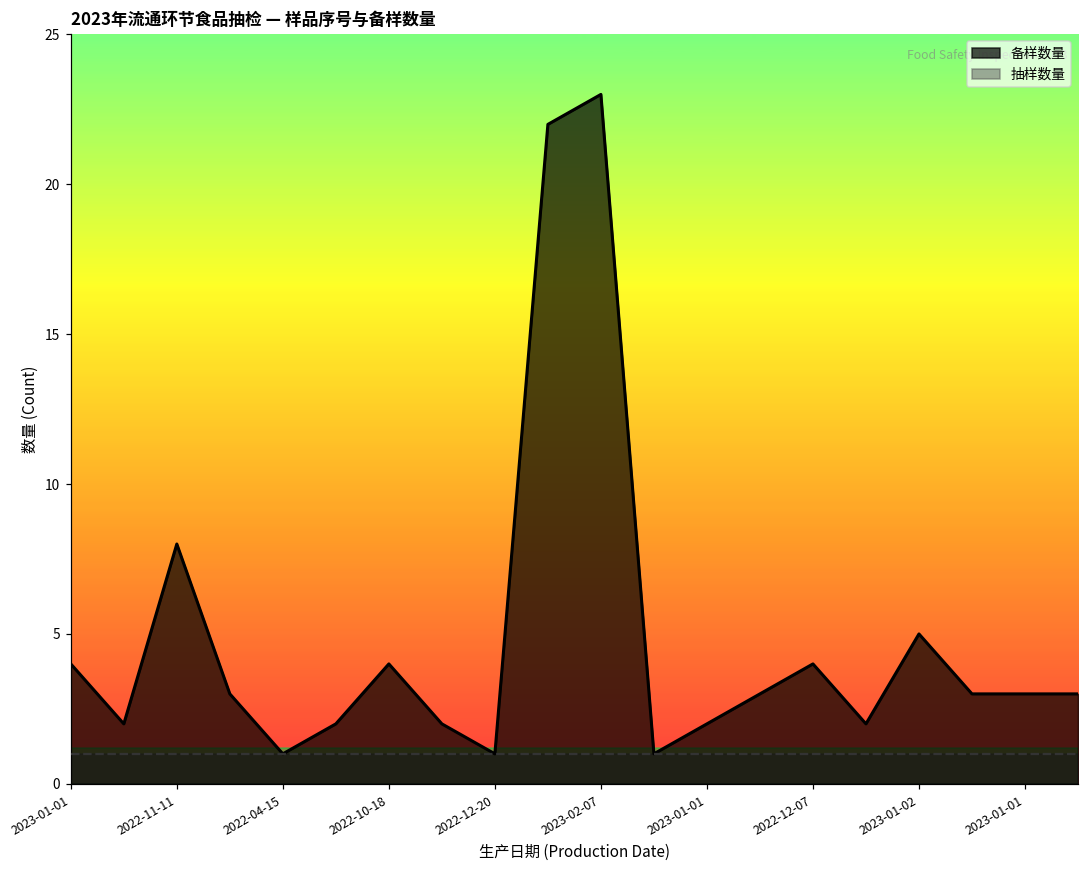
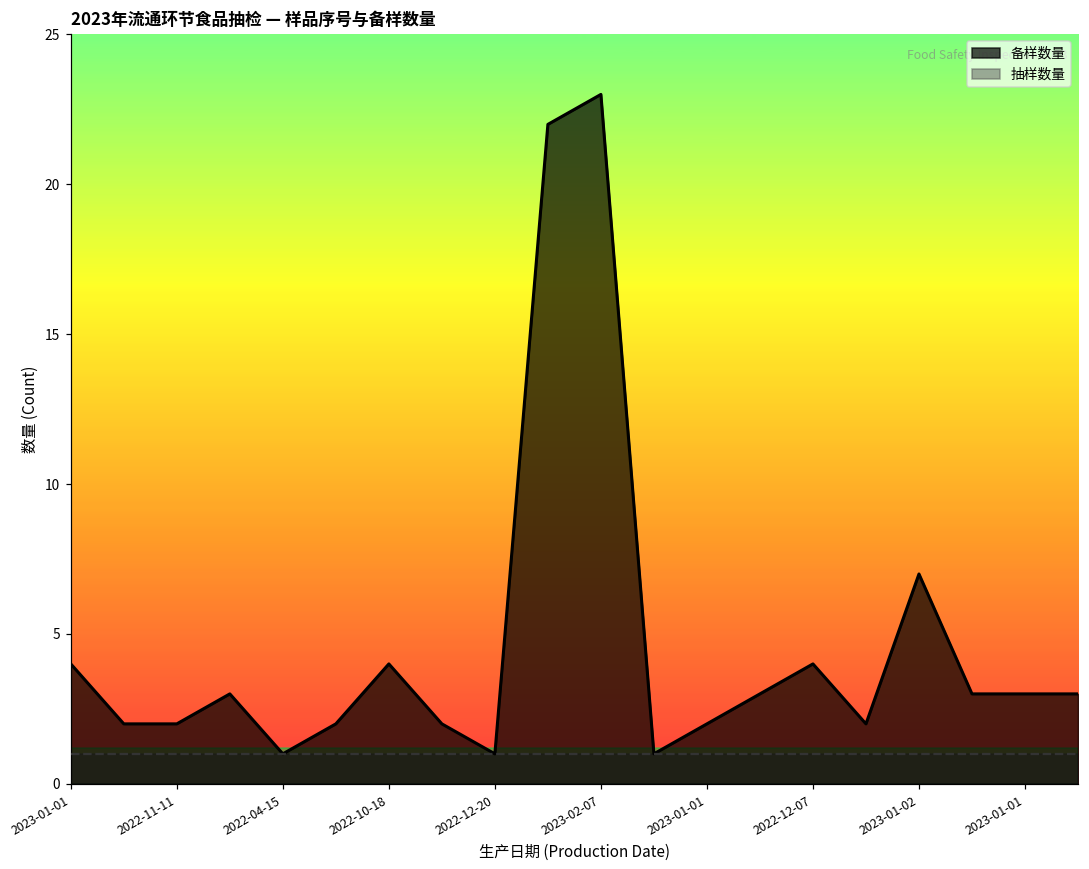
  {
    "备样数量": {
-     "2022-11-11": 8,
+     "2022-11-11": 2,
      "2022-10-18": 4,
      "2023-02-07": 23,
      "2022-12-07": 4,
-     "2023-01-02": 5
+     "2023-01-02": 7
    }
  }
